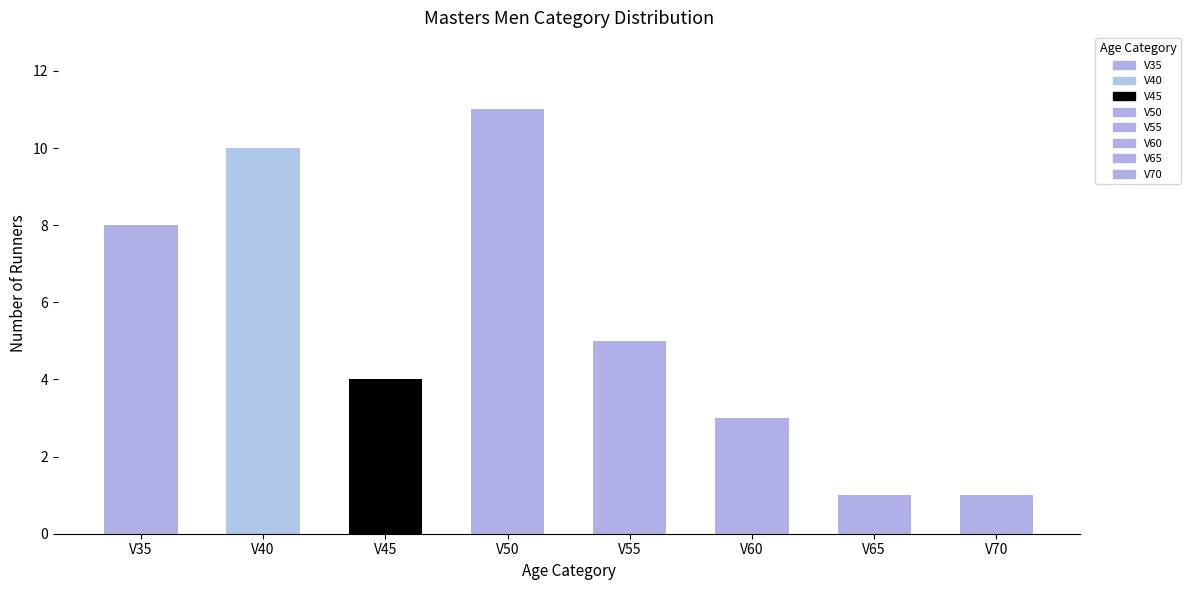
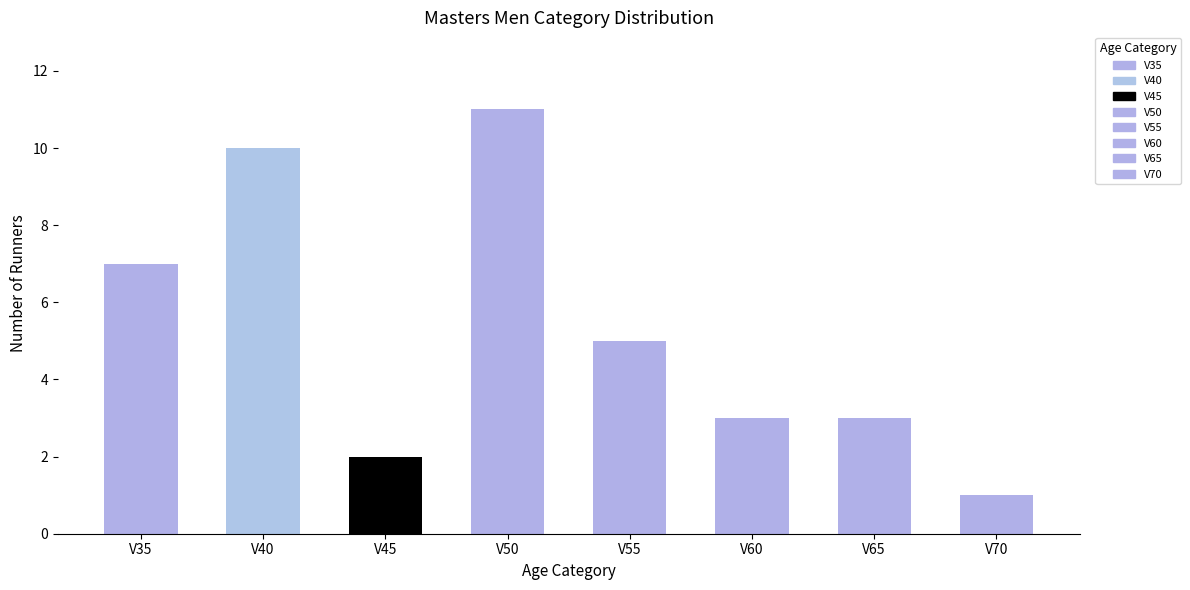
  {
-   "V35": 8,
+   "V35": 7,
    "V40": 10,
-   "V45": 4,
+   "V45": 2,
    "V50": 11,
    "V55": 5,
    "V60": 3,
-   "V65": 1,
+   "V65": 3,
    "V70": 1
  }
